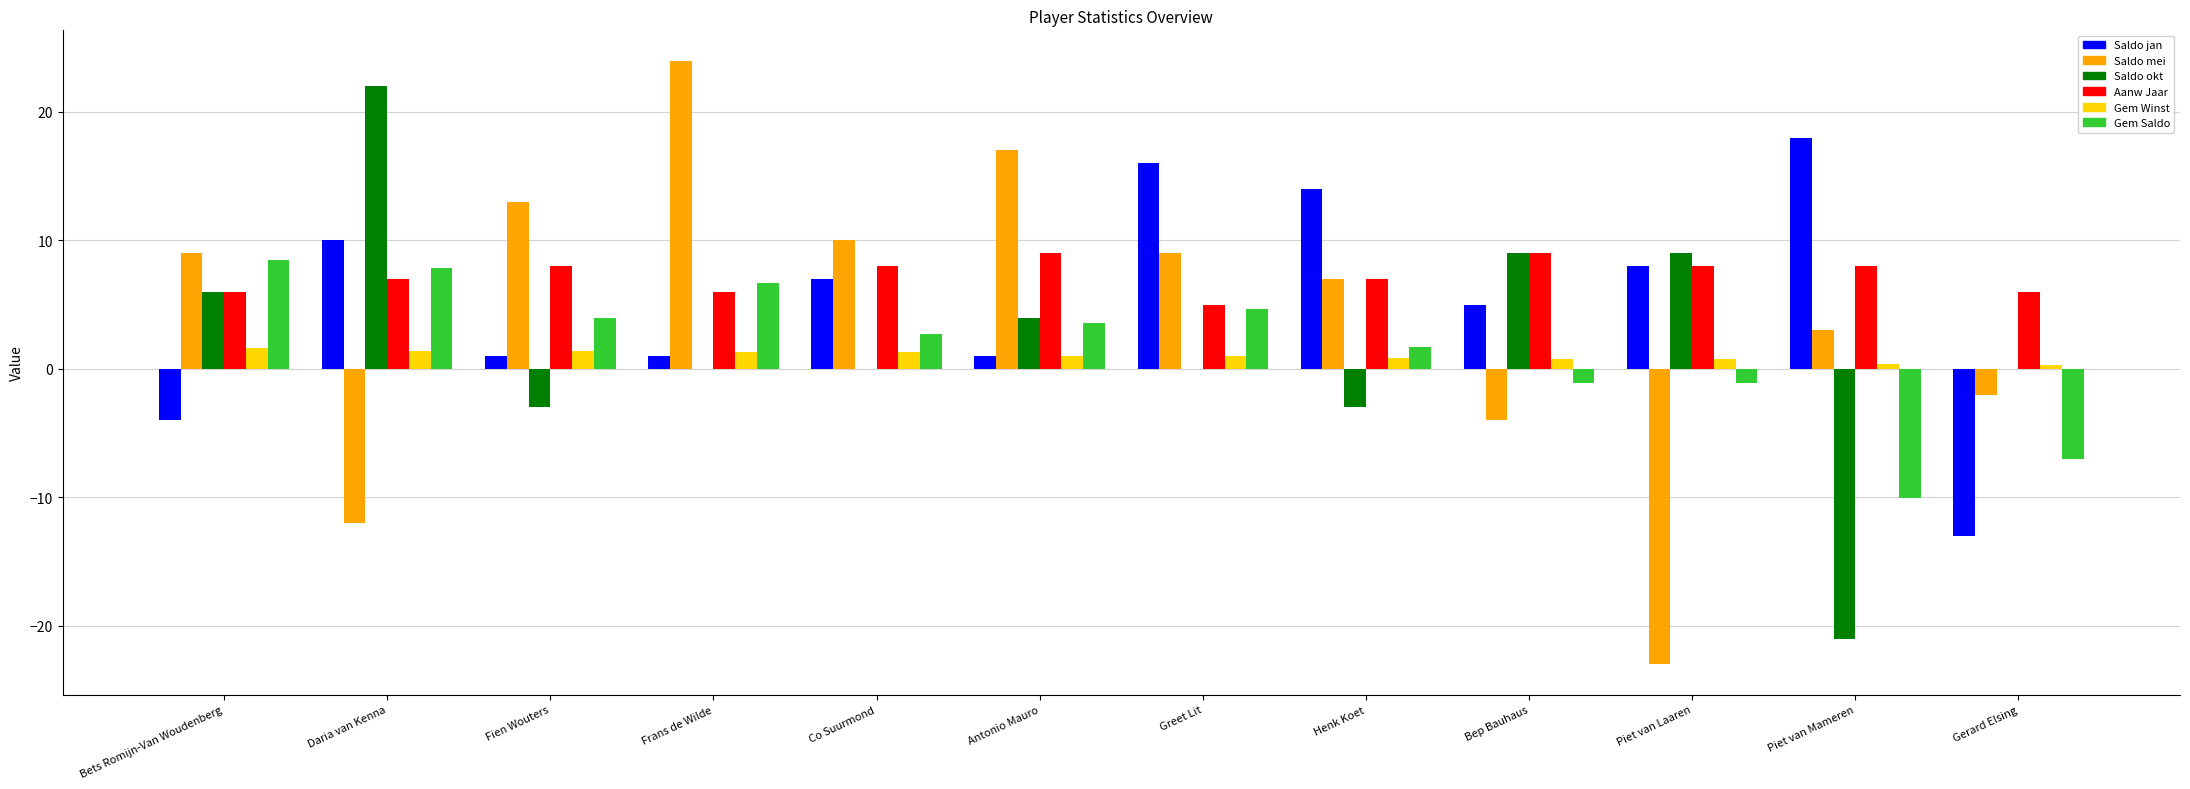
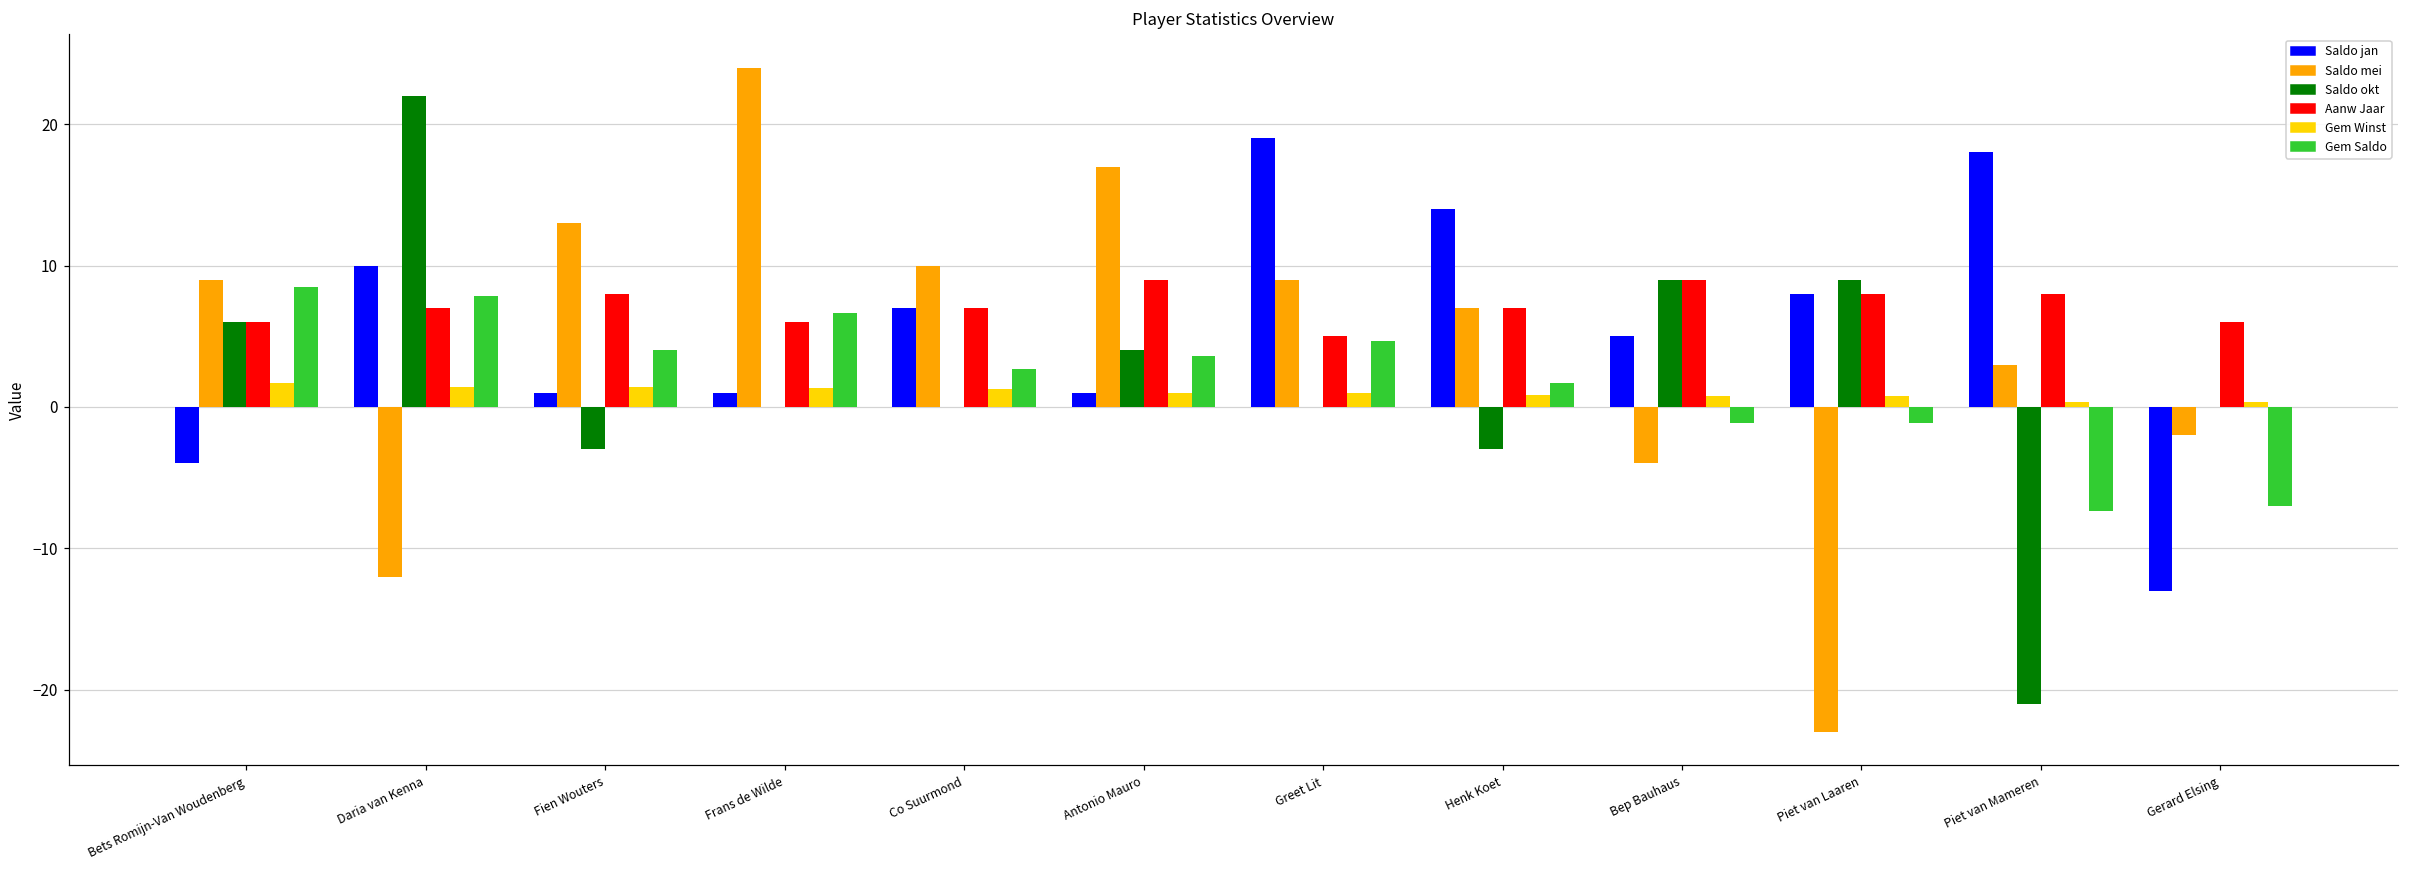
  {
    "Saldo jan": {
      "Bets Romijn-Van Woudenberg": -4,
      "Daria van Kenna": 10,
      "Fien Wouters": 1,
      "Frans de Wilde": 1,
      "Co Suurmond": 7,
      "Antonio Mauro": 1,
-     "Greet Lit": 16,
+     "Greet Lit": 19,
      "Henk Koet": 14,
      "Bep Bauhaus": 5,
      "Piet van Laaren": 8,
      "Piet van Mameren": 18,
      "Gerard Elsing": -13
    },
    "Saldo okt": {
      "Bets Romijn-Van Woudenberg": 6.0,
      "Daria van Kenna": 22.0,
      "Fien Wouters": -3.0,
      "Frans de Wilde": 0.0,
      "Co Suurmond": 0.0,
      "Antonio Mauro": 4.0,
      "Greet Lit": 0.0,
      "Henk Koet": -3.0,
      "Bep Bauhaus": 9.0,
      "Piet van Laaren": 9.0,
      "Piet van Mameren": -21.0,
      "Gerard Elsing": 0.0
    },
    "Aanw Jaar": {
      "Bets Romijn-Van Woudenberg": 6,
      "Daria van Kenna": 7,
      "Fien Wouters": 8,
      "Frans de Wilde": 6,
-     "Co Suurmond": 8,
+     "Co Suurmond": 7,
      "Antonio Mauro": 9,
      "Greet Lit": 5,
      "Henk Koet": 7,
      "Bep Bauhaus": 9,
      "Piet van Laaren": 8,
      "Piet van Mameren": 8,
      "Gerard Elsing": 6
    },
    "Gem Saldo": {
      "Bets Romijn-Van Woudenberg": 8.5,
      "Daria van Kenna": 7.9,
      "Fien Wouters": 4.0,
      "Frans de Wilde": 6.7,
      "Co Suurmond": 2.7,
      "Antonio Mauro": 3.6,
      "Greet Lit": 4.7,
      "Henk Koet": 1.7,
      "Bep Bauhaus": -1.1,
      "Piet van Laaren": -1.1,
-     "Piet van Mameren": -10.0,
+     "Piet van Mameren": -7.4,
      "Gerard Elsing": -7.0
    }
  }
